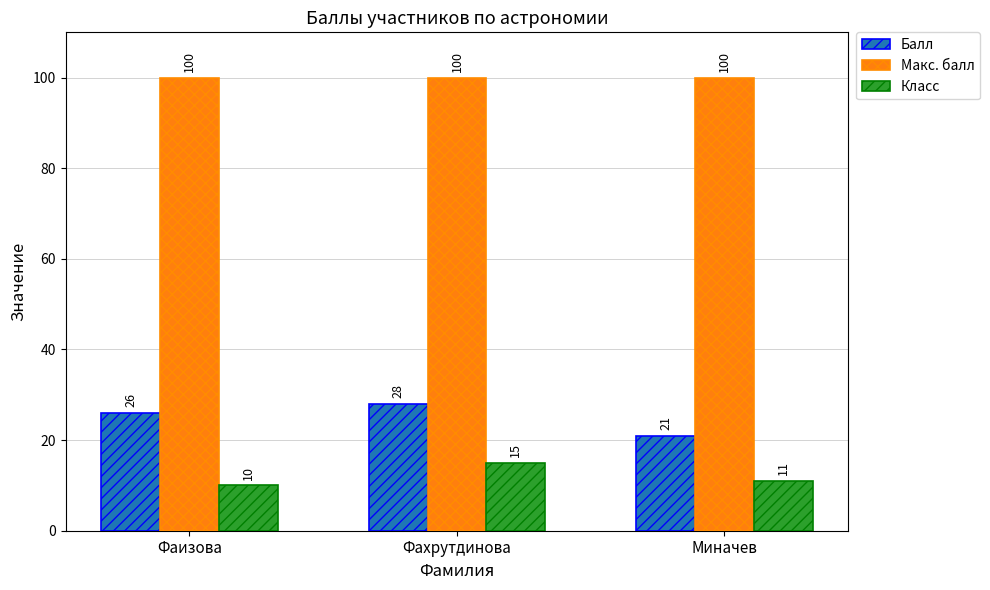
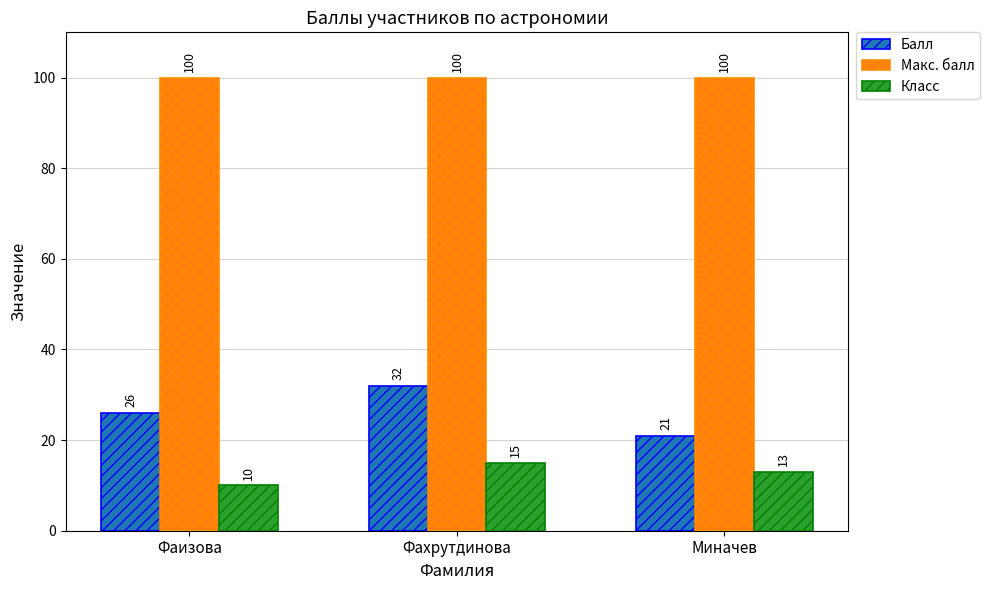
  {
    "Балл": {
      "Фаизова": 26,
-     "Фахрутдинова": 28,
+     "Фахрутдинова": 32,
      "Миначев": 21
    },
    "Макс. балл": {
      "Фаизова": 100,
      "Фахрутдинова": 100,
      "Миначев": 100
    },
    "Класс": {
      "Фаизова": 10,
      "Фахрутдинова": 15,
-     "Миначев": 11
+     "Миначев": 13
    }
  }
